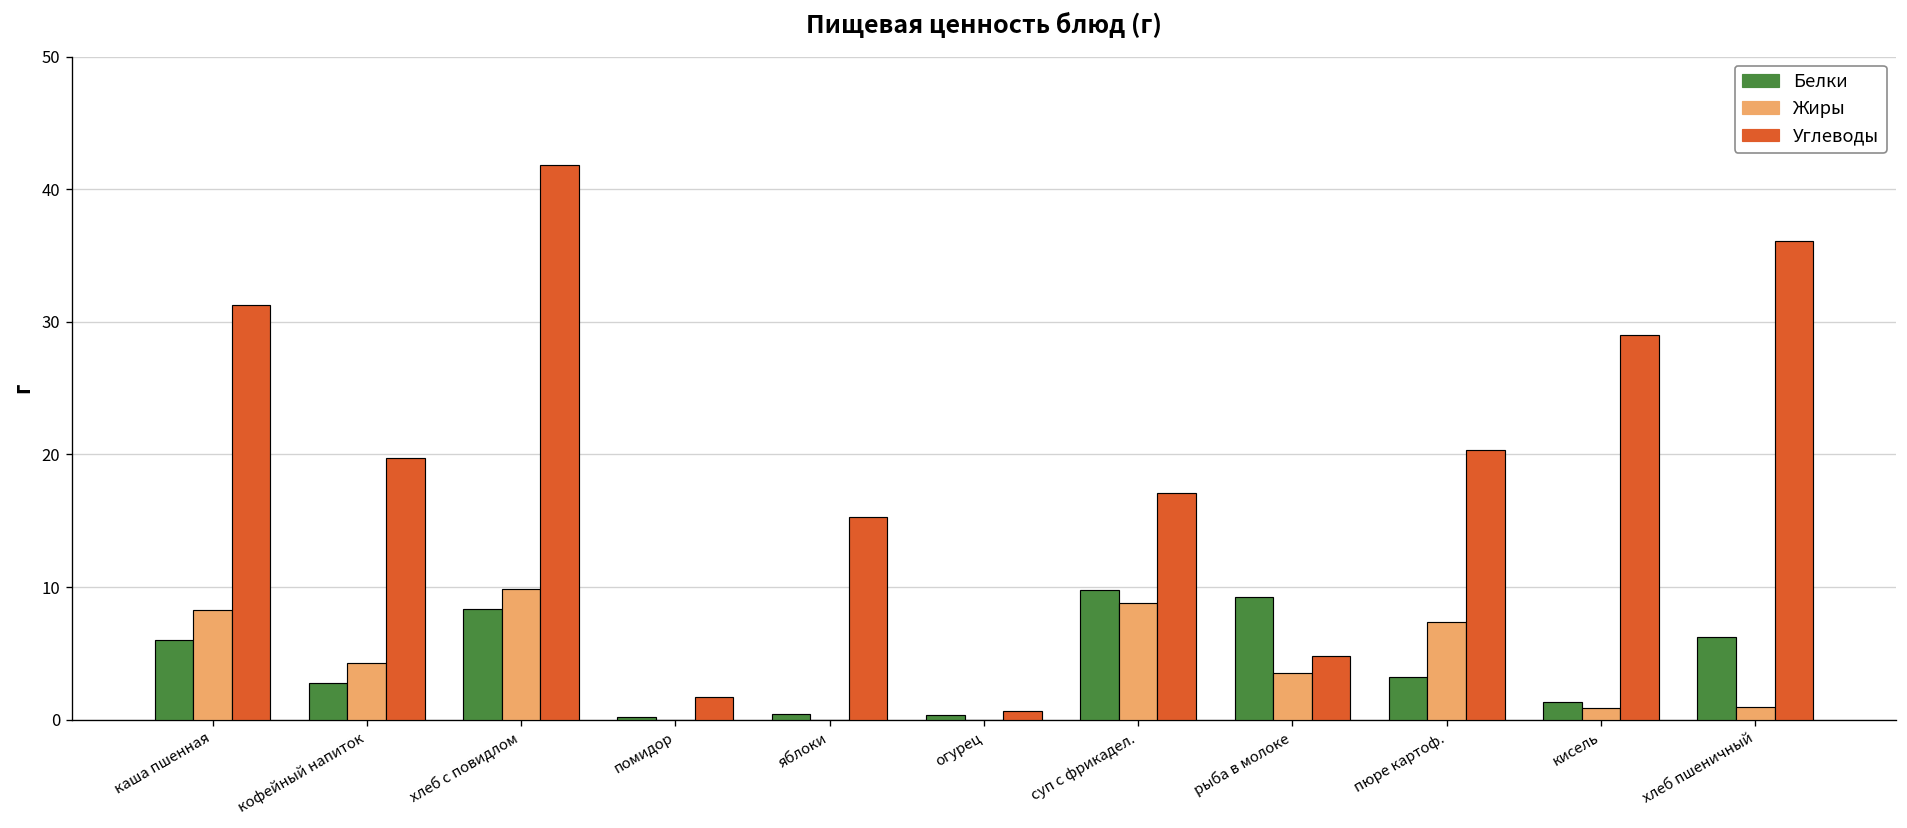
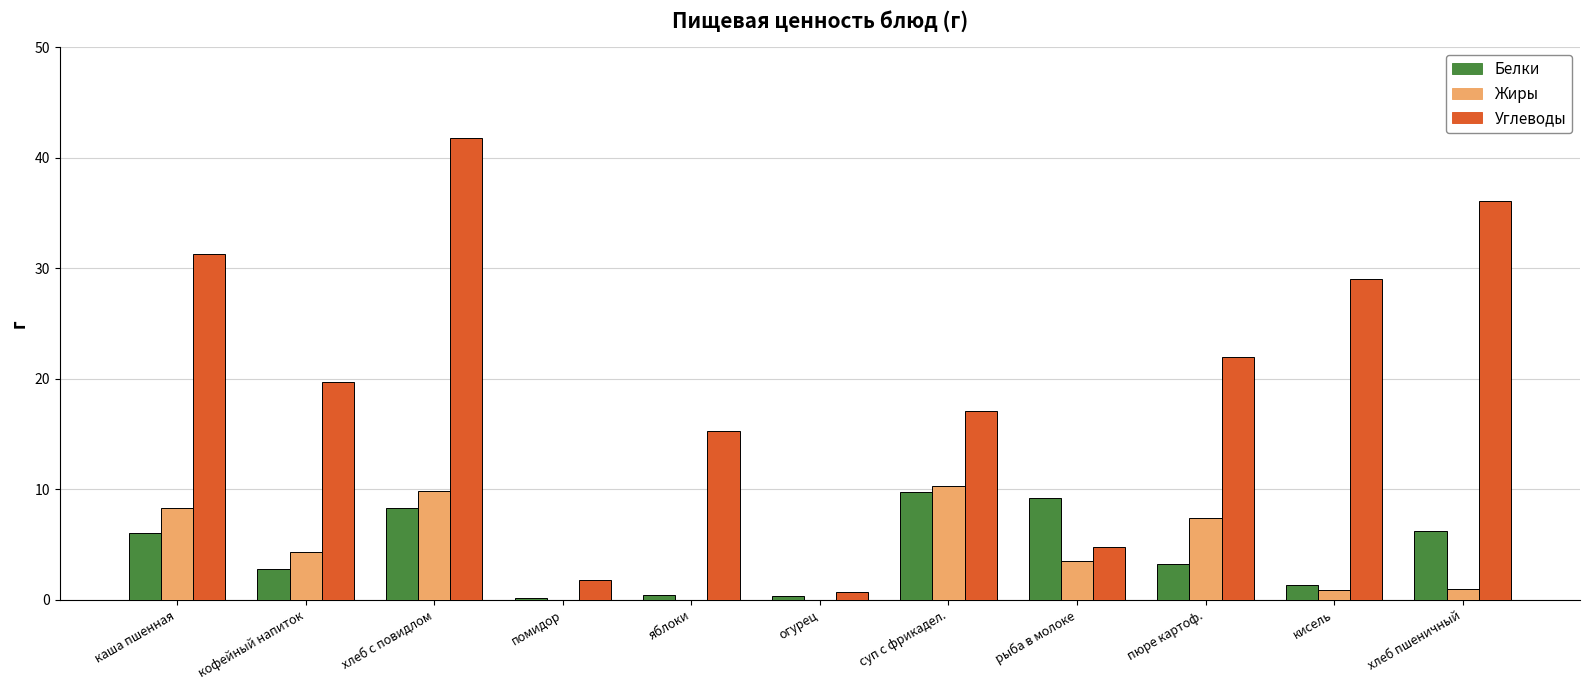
  {
    "Белки": {
      "каша пшенная": 6.0,
      "кофейный напиток": 2.8,
      "хлеб с повидлом": 8.3,
      "яблоки": 0.5,
      "огурец": 0.4,
      "суп с фрикадел.": 9.8,
      "рыба в молоке": 9.2,
      "пюре картоф.": 3.2,
      "кисель": 1.4,
      "хлеб пшеничный": 6.2
    },
    "Жиры": {
      "каша пшенная": 8.3,
      "кофейный напиток": 4.3,
      "хлеб с повидлом": 9.9,
      "помидор": 0.0,
      "яблоки": 0.0,
      "огурец": 0.0,
-     "суп с фрикадел.": 8.8,
+     "суп с фрикадел.": 10.3,
      "рыба в молоке": 3.5,
      "пюре картоф.": 7.4,
      "кисель": 0.9,
      "хлеб пшеничный": 1.0
    },
    "Углеводы": {
      "каша пшенная": 31.3,
      "кофейный напиток": 19.7,
      "хлеб с повидлом": 41.8,
      "помидор": 1.7,
      "яблоки": 15.3,
      "огурец": 0.7,
      "суп с фрикадел.": 17.1,
      "рыба в молоке": 4.8,
-     "пюре картоф.": 20.3,
+     "пюре картоф.": 22.0,
      "кисель": 29.0,
      "хлеб пшеничный": 36.1
    }
  }
